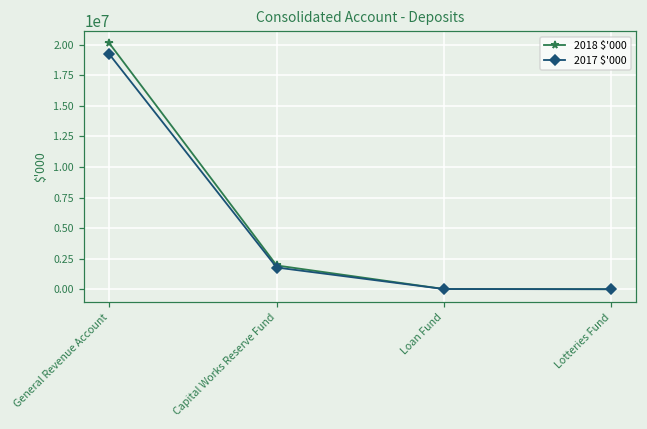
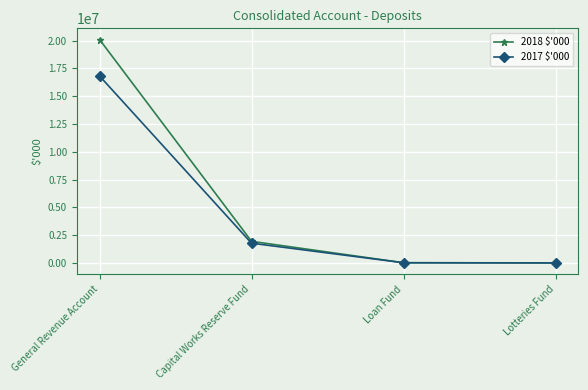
  {
    "2018 $'000": {
      "General Revenue Account": 20100000
    },
    "2017 $'000": {
-     "General Revenue Account": 19200000
+     "General Revenue Account": 16800000
    }
  }
